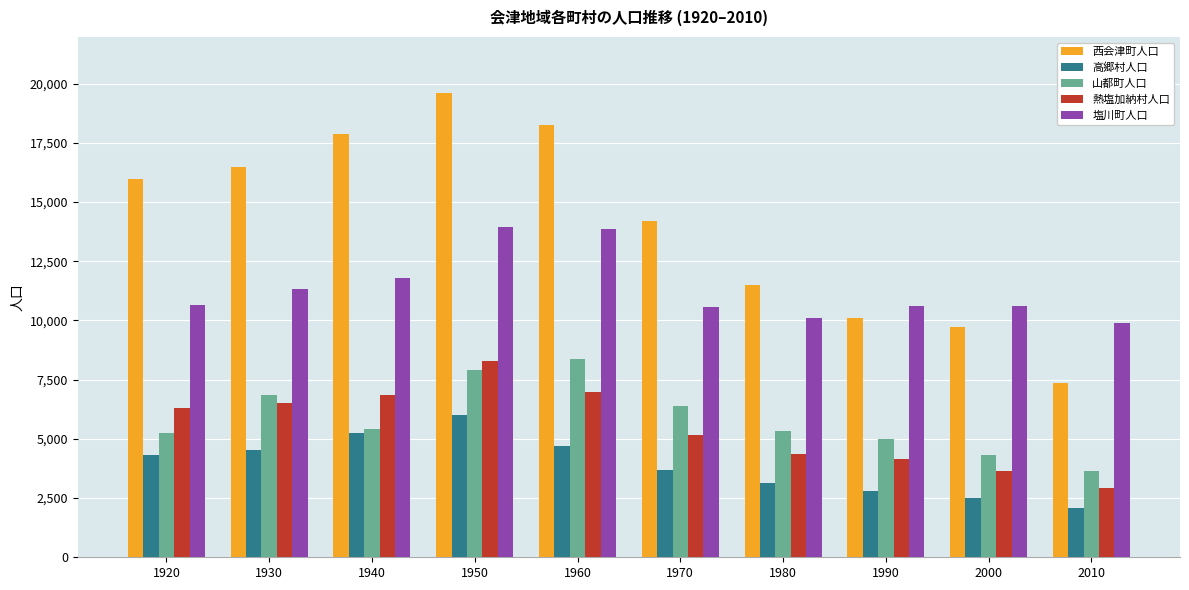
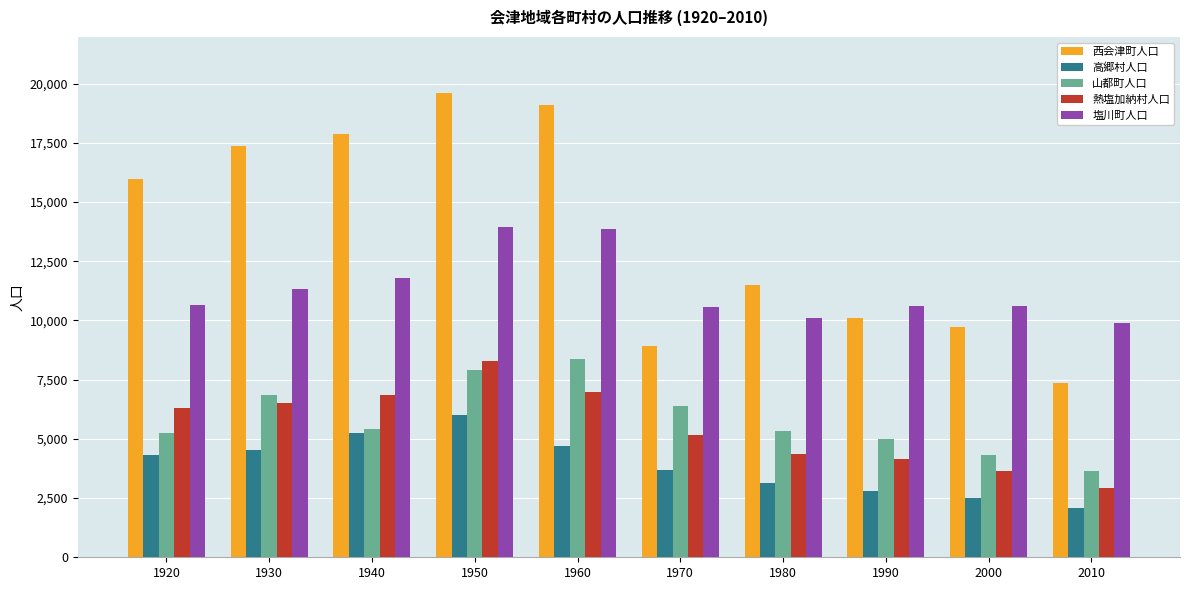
  {
    "西会津町人口": {
      "1920": "16,000",
-     "1930": "16,500",
+     "1930": "17,400",
      "1940": "17,900",
      "1950": "19,600",
-     "1960": "18,200",
-     "1970": "14,200",
+     "1960": "19,100",
+     "1970": "8,900",
      "1980": "11,500",
      "1990": "10,100",
      "2000": "9,700",
      "2010": "7,400"
    },
    "高郷村人口": {
      "1920": "4,300",
      "1930": "4,500",
      "1940": "5,300",
      "1950": "6,000",
      "1960": "4,700",
      "1970": "3,700",
      "1980": "3,100",
      "1990": "2,800",
      "2000": "2,500",
      "2010": "2,100"
    },
    "山都町人口": {
      "1920": "5,200",
      "1930": "6,800",
      "1940": "5,400",
      "1950": "7,900",
      "1960": "8,400",
      "1970": "6,400",
      "1980": "5,300",
      "1990": "5,000",
      "2000": "4,300",
      "2010": "3,700"
    },
    "熱塩加納村人口": {
      "1920": "6,300",
      "1930": "6,500",
      "1940": "6,800",
      "1950": "8,300",
      "1960": "7,000",
      "1970": "5,200",
      "1980": "4,400",
      "1990": "4,100",
      "2000": "3,600",
      "2010": "2,900"
    },
    "塩川町人口": {
      "1920": "10,700",
      "1930": "11,300",
      "1940": "11,800",
      "1950": "14,000",
      "1960": "13,900",
      "1970": "10,600",
      "1980": "10,100",
      "1990": "10,600",
      "2000": "10,600",
      "2010": "9,900"
    }
  }
